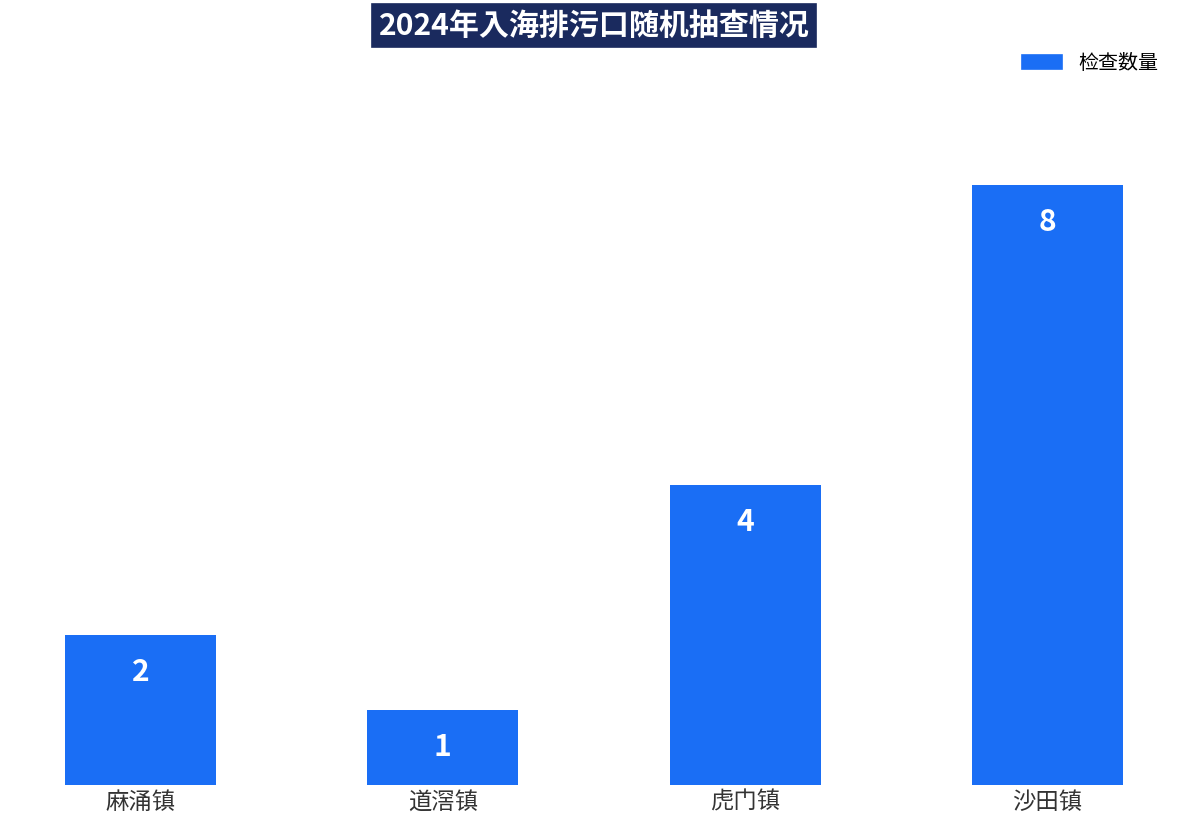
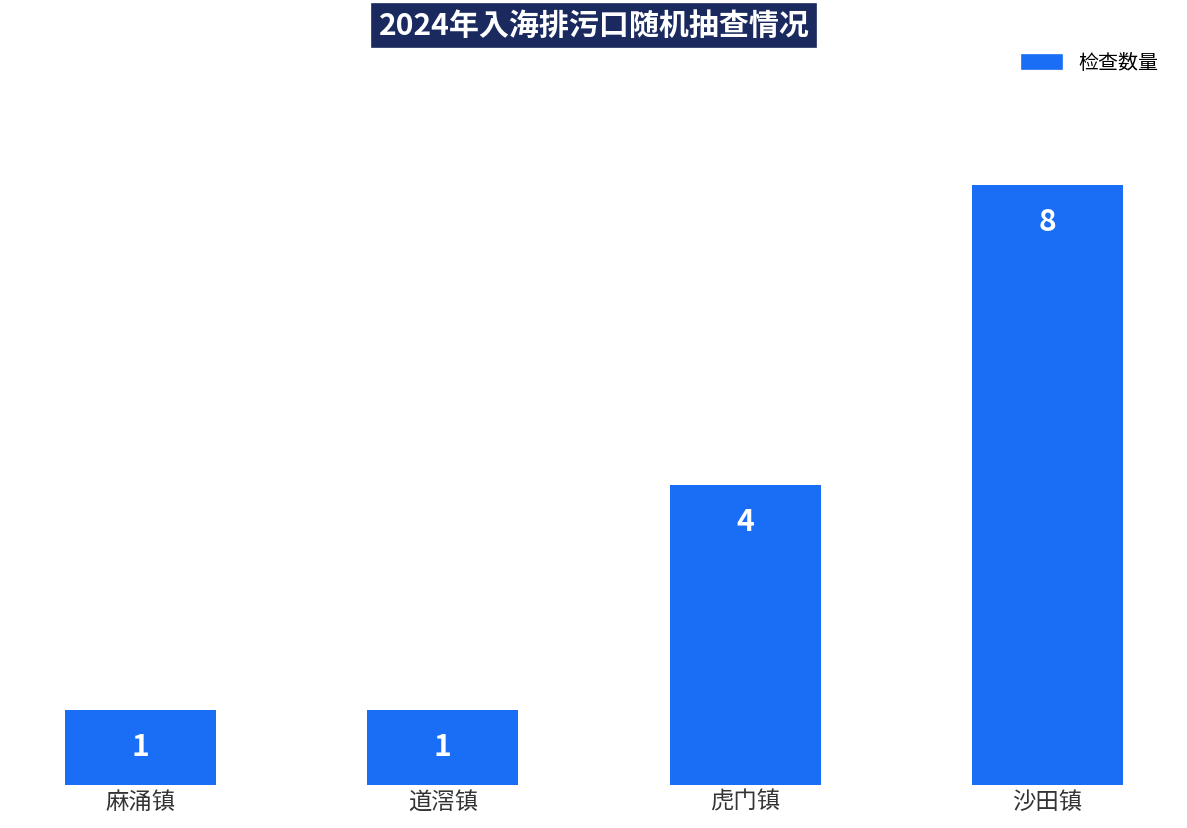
  {
-   "麻涌镇": 2,
+   "麻涌镇": 1,
    "道滘镇": 1,
    "虎门镇": 4,
    "沙田镇": 8
  }
